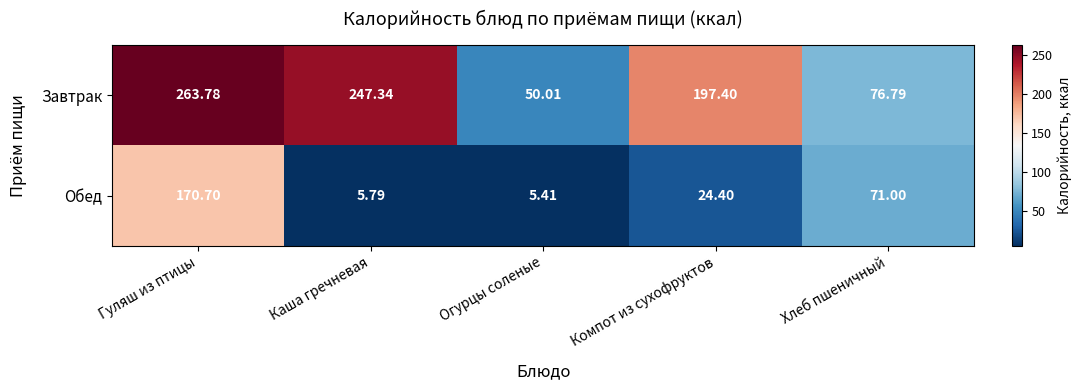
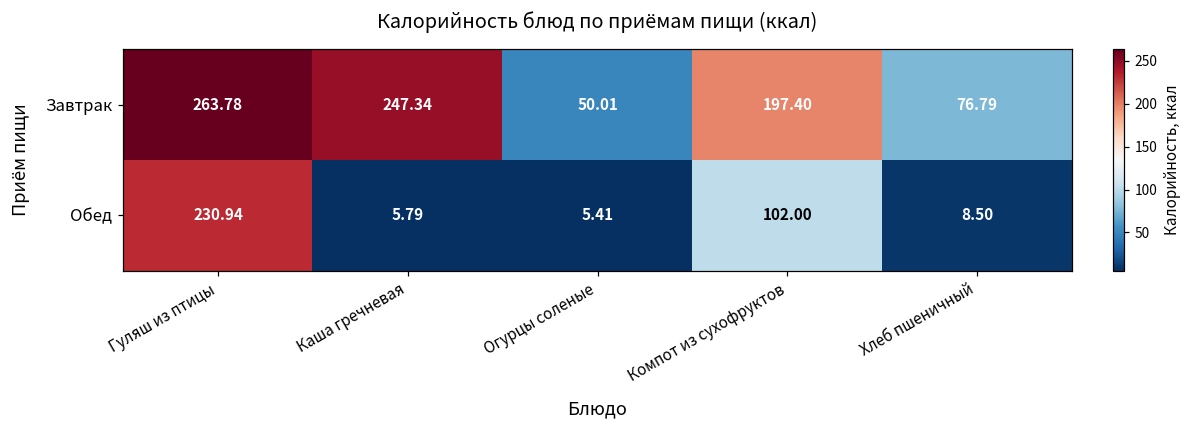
  {
    "Завтрак": {
      "Гуляш из птицы": 263.78,
      "Каша гречневая": 247.34,
      "Огурцы соленые": 50.01,
      "Компот из сухофруктов": 197.40,
      "Хлеб пшеничный": 76.79
    },
    "Обед": {
-     "Гуляш из птицы": 170.70,
+     "Гуляш из птицы": 230.94,
      "Каша гречневая": 5.79,
      "Огурцы соленые": 5.41,
-     "Компот из сухофруктов": 24.40,
-     "Хлеб пшеничный": 71.00
+     "Компот из сухофруктов": 102.00,
+     "Хлеб пшеничный": 8.50
    }
  }
